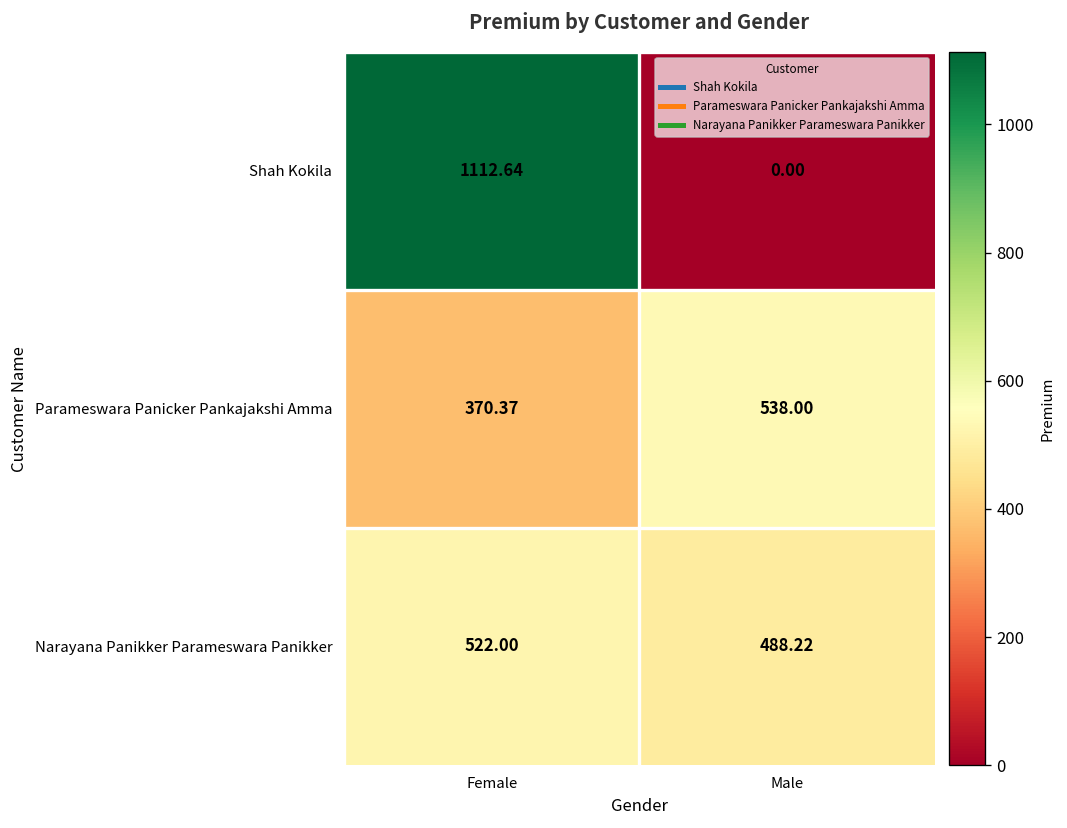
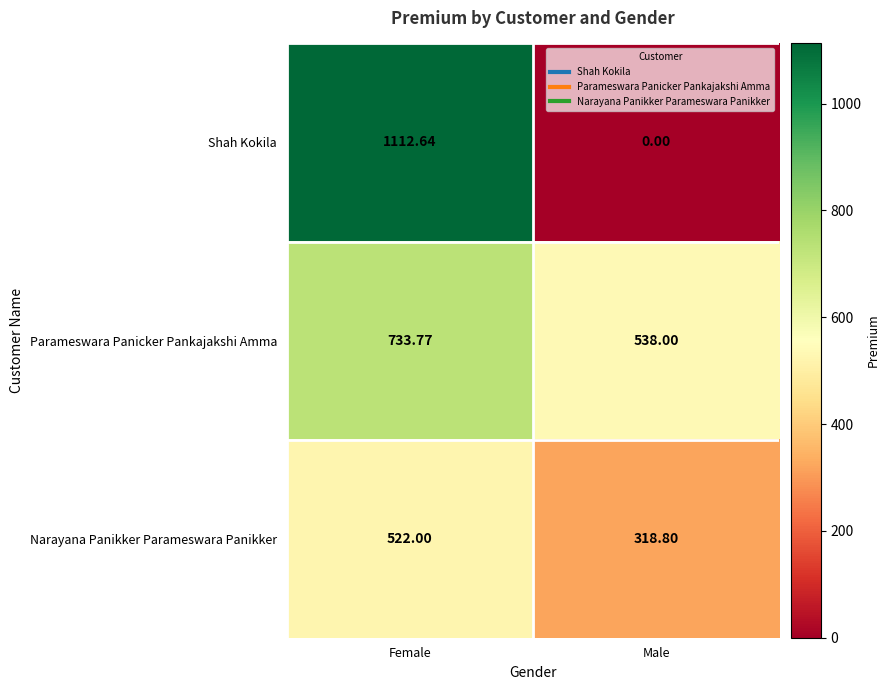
  {
    "Shah Kokila": {
      "Female": 1112.64,
      "Male": 0.00
    },
    "Parameswara Panicker Pankajakshi Amma": {
-     "Female": 370.37,
+     "Female": 733.77,
      "Male": 538.00
    },
    "Narayana Panikker Parameswara Panikker": {
      "Female": 522.00,
-     "Male": 488.22
+     "Male": 318.80
    }
  }
